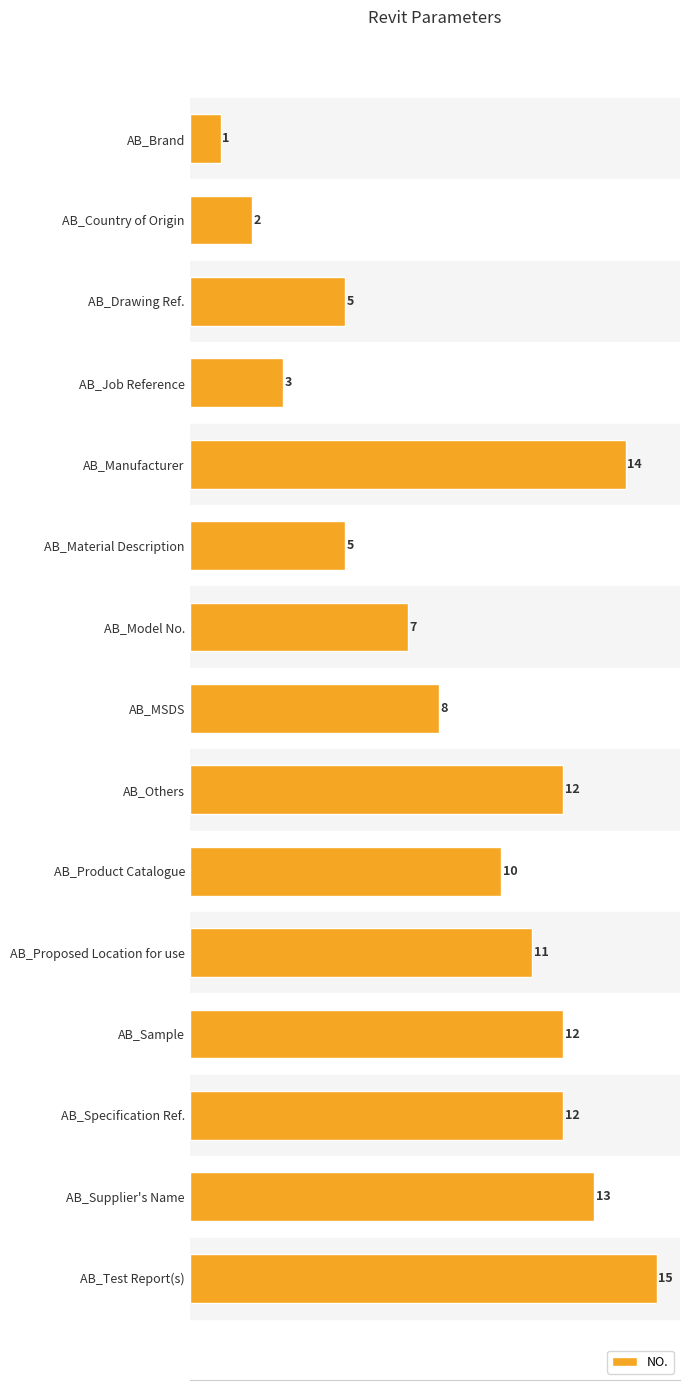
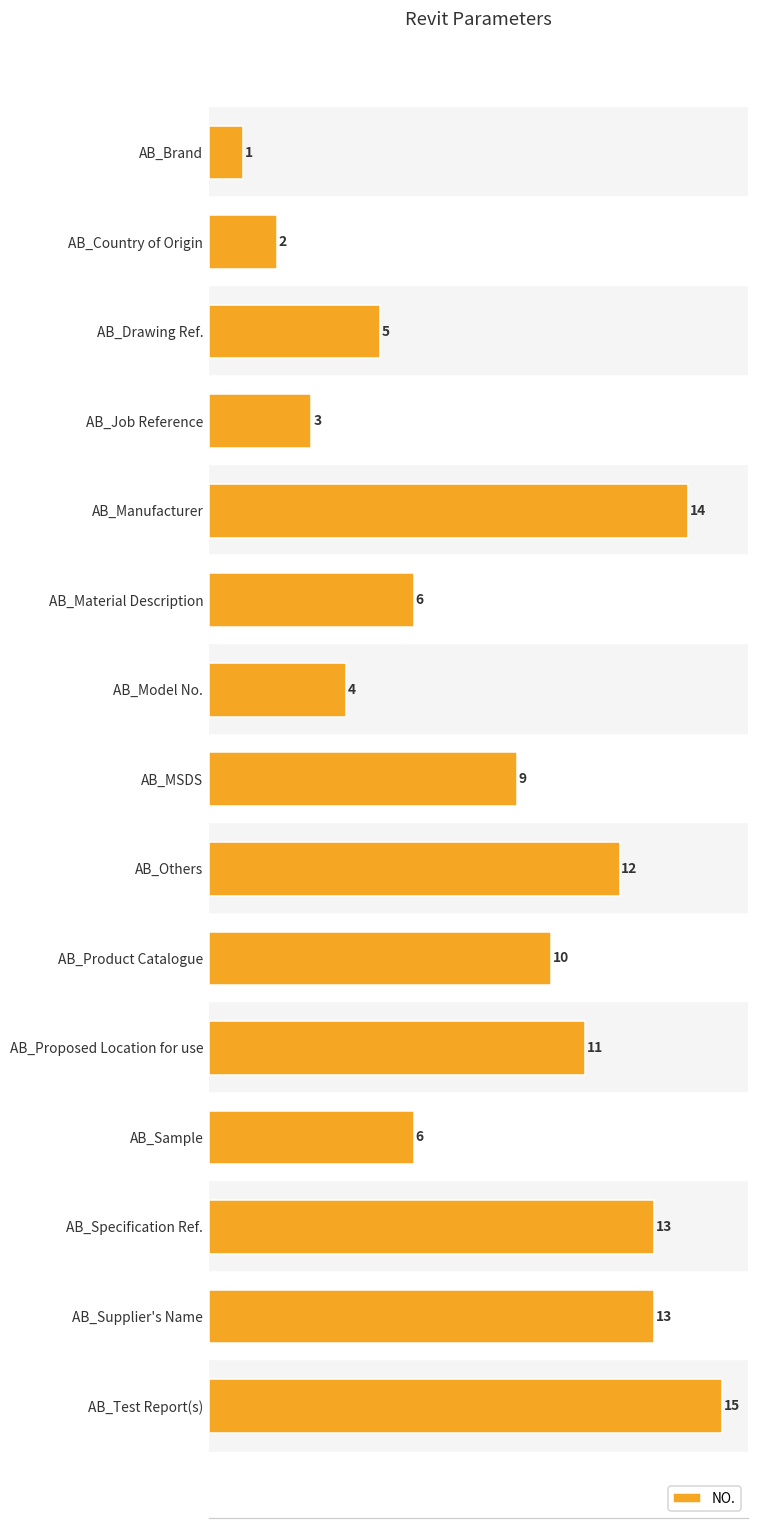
  {
    "AB_Brand": 1,
    "AB_Country of Origin": 2,
    "AB_Drawing Ref.": 5,
    "AB_Job Reference": 3,
    "AB_Manufacturer": 14,
-   "AB_Material Description": 5,
-   "AB_Model No.": 7,
-   "AB_MSDS": 8,
+   "AB_Material Description": 6,
+   "AB_Model No.": 4,
+   "AB_MSDS": 9,
    "AB_Others": 12,
    "AB_Product Catalogue": 10,
    "AB_Proposed Location for use": 11,
-   "AB_Sample": 12,
-   "AB_Specification Ref.": 12,
+   "AB_Sample": 6,
+   "AB_Specification Ref.": 13,
    "AB_Supplier's Name": 13,
    "AB_Test Report(s)": 15
  }
